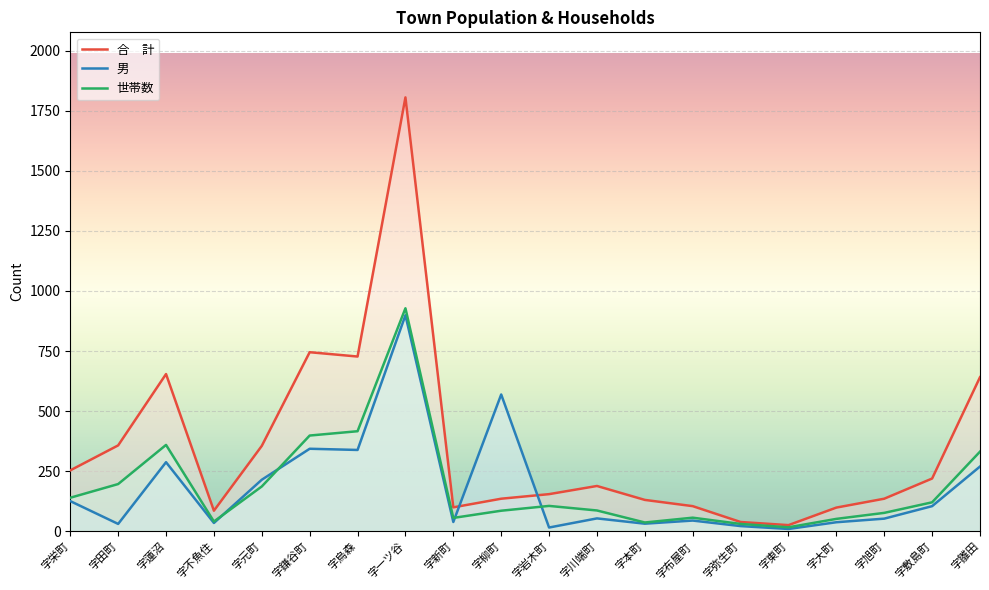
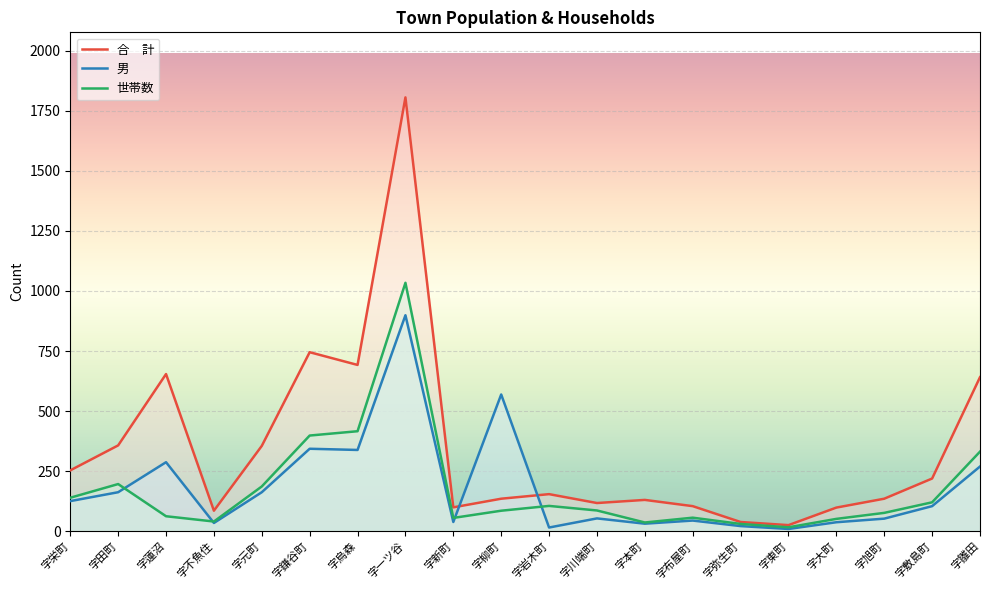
  {
    "合 計": {
      "字栄町": 250,
      "字田町": 360,
      "字蓮沼": 650,
      "字不魚住": 90,
      "字元町": 360,
      "字鎌谷町": 750,
-     "字烏森": 730,
+     "字烏森": 690,
      "字一ツ谷": 1810,
      "字新町": 100,
      "字柳町": 140,
      "字岩木町": 150,
-     "字川端町": 190,
+     "字川端町": 120,
      "字本町": 130,
      "字布屋町": 100,
      "字大町": 100,
      "字旭町": 140,
      "字敷島町": 220,
      "字雛田": 640
    },
    "男": {
      "字栄町": 130,
-     "字田町": 30,
+     "字田町": 160,
      "字蓮沼": 290,
-     "字元町": 210,
+     "字元町": 160,
      "字鎌谷町": 340,
      "字烏森": 340,
      "字一ツ谷": 900,
      "字新町": 40,
      "字柳町": 570,
      "字岩木町": 20,
      "字川端町": 50,
      "字布屋町": 40,
      "字大町": 40,
      "字旭町": 50,
      "字敷島町": 100,
      "字雛田": 270
    },
    "世帯数": {
      "字栄町": 140,
      "字田町": 200,
-     "字蓮沼": 360,
+     "字蓮沼": 60,
      "字元町": 190,
      "字鎌谷町": 400,
      "字烏森": 420,
-     "字一ツ谷": 930,
+     "字一ツ谷": 1030,
      "字新町": 60,
      "字柳町": 90,
      "字岩木町": 110,
      "字川端町": 90,
      "字布屋町": 60,
      "字大町": 50,
      "字旭町": 80,
      "字敷島町": 120,
      "字雛田": 330
    }
  }
